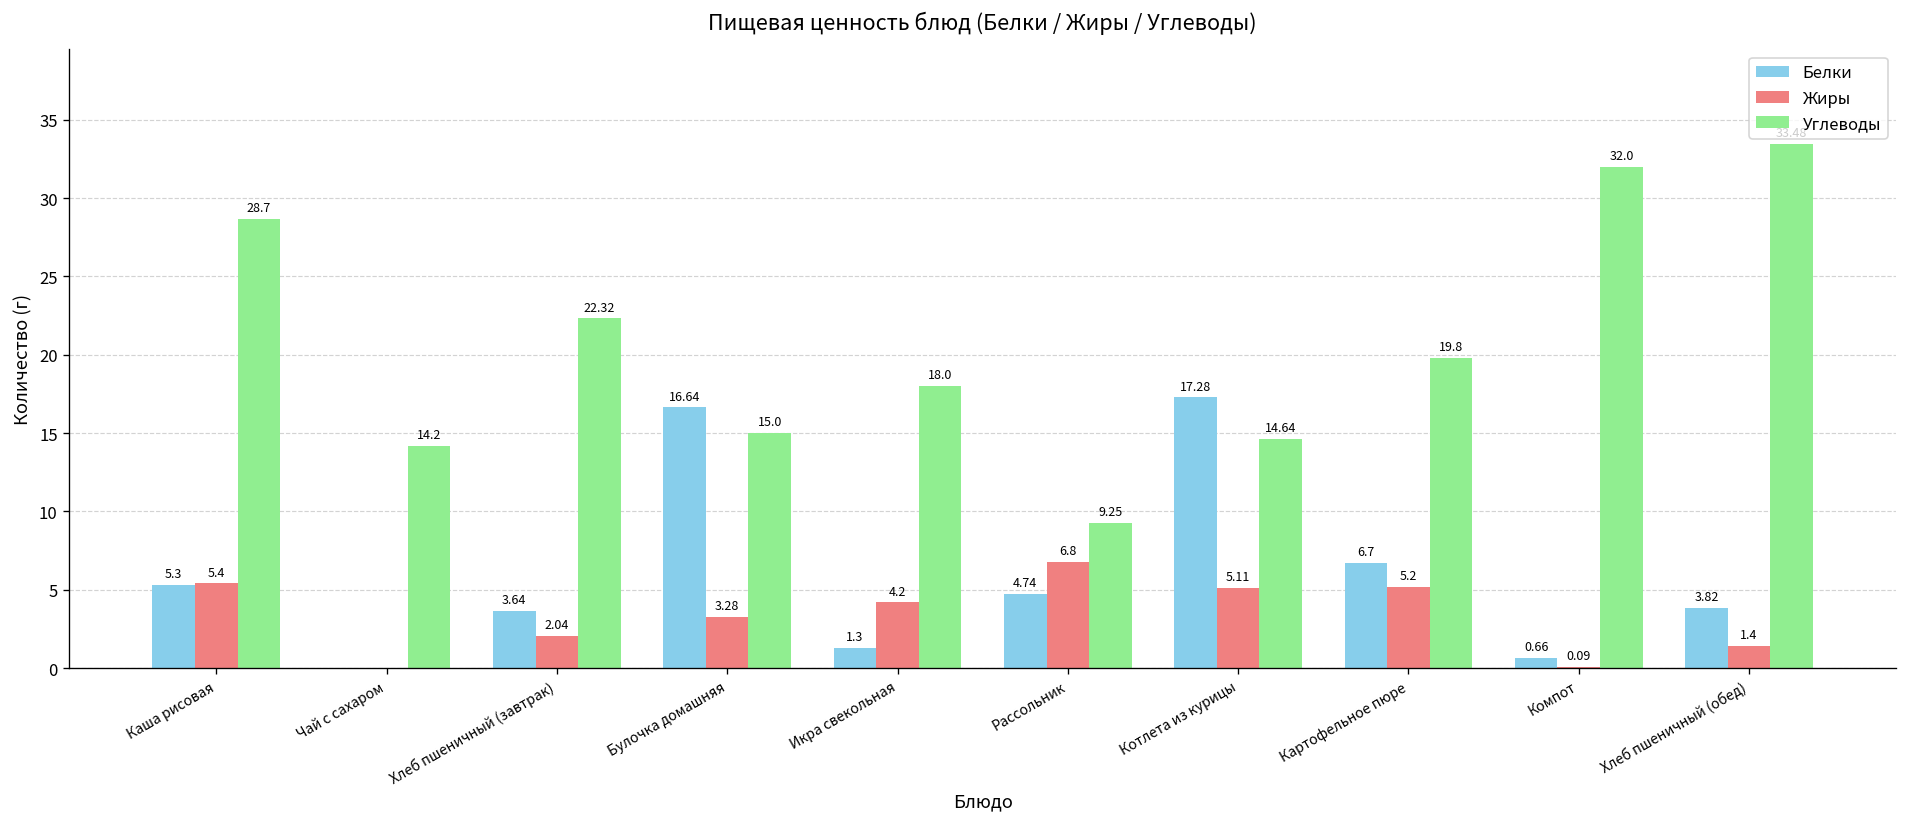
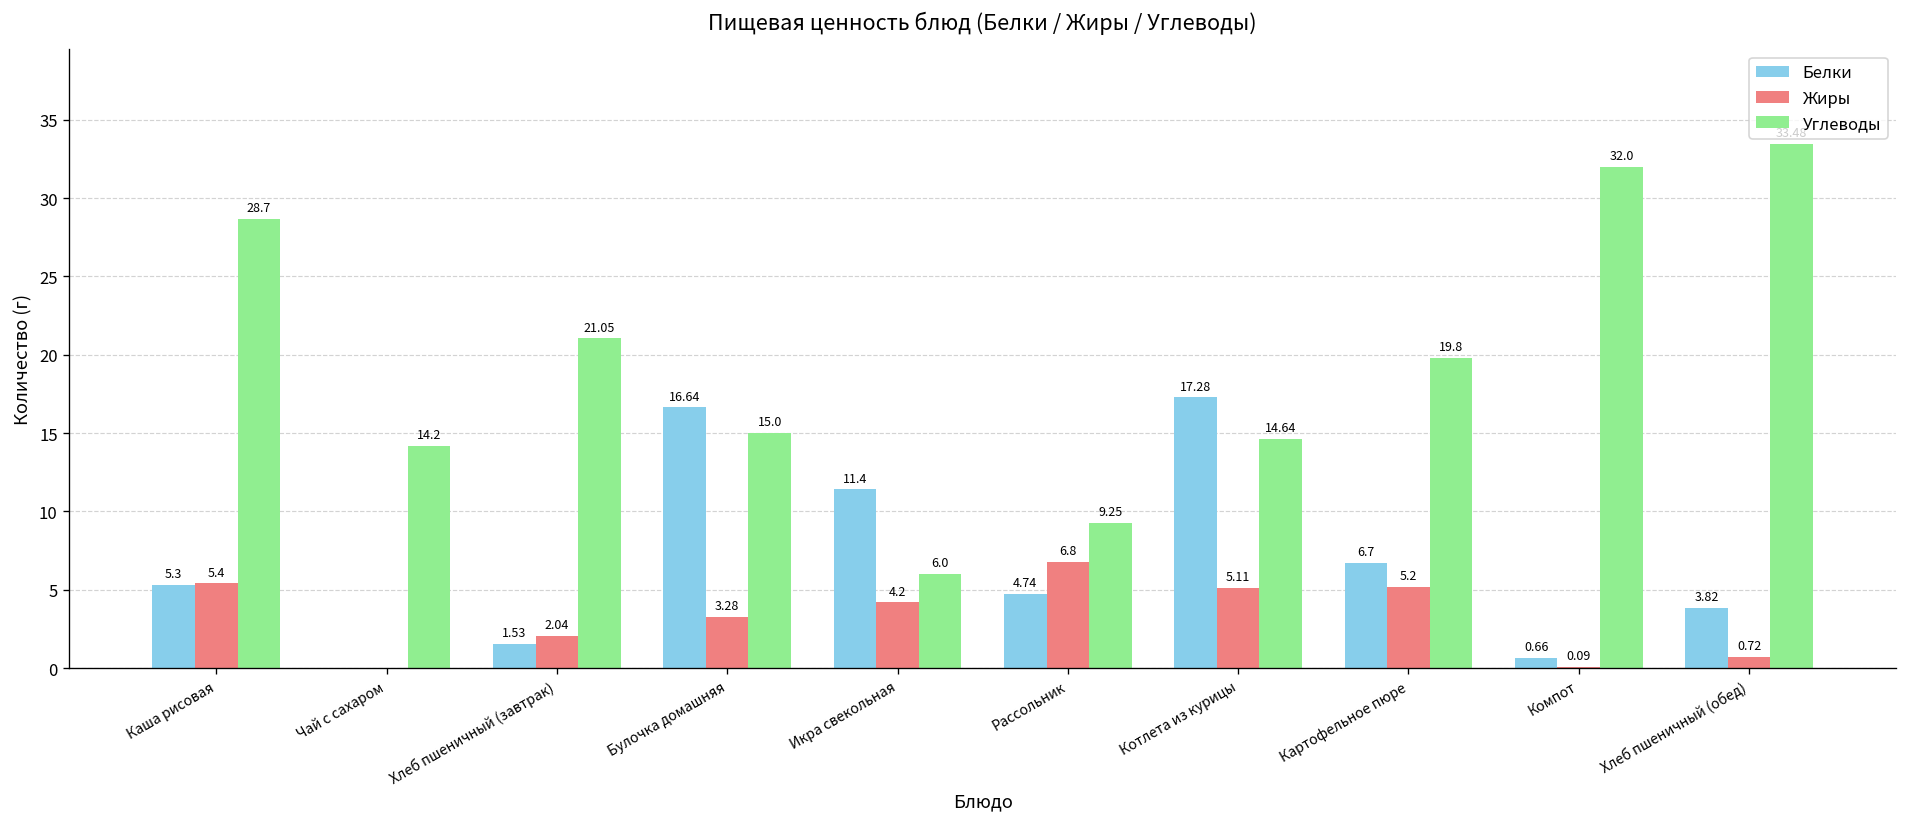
  {
    "Белки": {
      "Каша рисовая": 5.3,
-     "Хлеб пшеничный (завтрак)": 3.64,
+     "Хлеб пшеничный (завтрак)": 1.53,
      "Булочка домашняя": 16.64,
-     "Икра свекольная": 1.3,
+     "Икра свекольная": 11.4,
      "Рассольник": 4.74,
      "Котлета из курицы": 17.28,
      "Картофельное пюре": 6.7,
      "Компот": 0.66,
      "Хлеб пшеничный (обед)": 3.82
    },
    "Жиры": {
      "Каша рисовая": 5.4,
      "Хлеб пшеничный (завтрак)": 2.04,
      "Булочка домашняя": 3.28,
      "Икра свекольная": 4.2,
      "Рассольник": 6.8,
      "Котлета из курицы": 5.11,
      "Картофельное пюре": 5.2,
      "Компот": 0.09,
-     "Хлеб пшеничный (обед)": 1.4
+     "Хлеб пшеничный (обед)": 0.72
    },
    "Углеводы": {
      "Каша рисовая": 28.7,
      "Чай с сахаром": 14.2,
-     "Хлеб пшеничный (завтрак)": 22.32,
+     "Хлеб пшеничный (завтрак)": 21.05,
      "Булочка домашняя": 15.0,
-     "Икра свекольная": 18.0,
+     "Икра свекольная": 6.0,
      "Рассольник": 9.25,
      "Котлета из курицы": 14.64,
      "Картофельное пюре": 19.8,
      "Компот": 32.0
    }
  }
